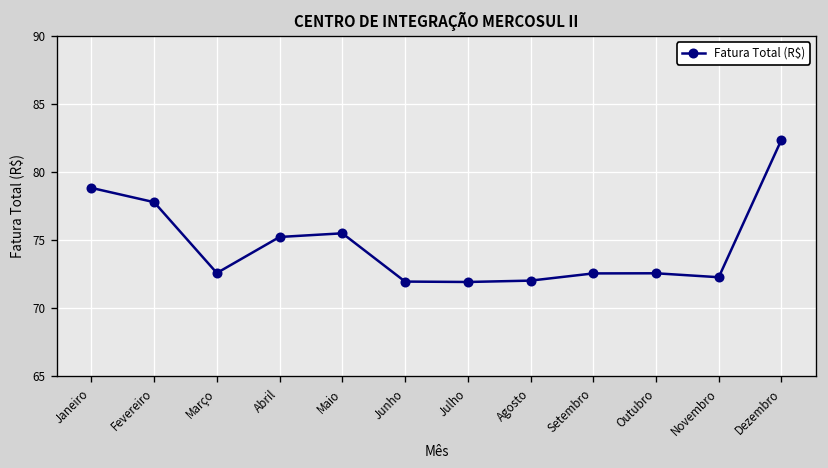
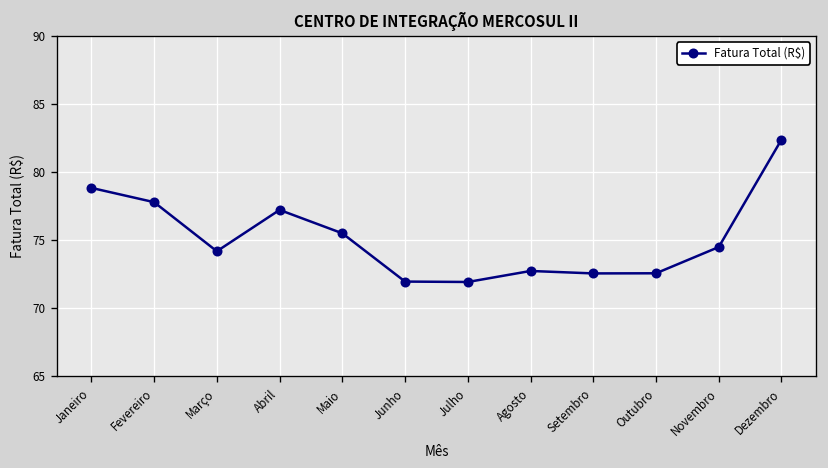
  {
    "Janeiro": 78.9,
    "Fevereiro": 77.8,
-   "Março": 72.6,
-   "Abril": 75.3,
+   "Março": 74.2,
+   "Abril": 77.2,
    "Maio": 75.5,
    "Junho": 72.0,
    "Julho": 71.9,
-   "Agosto": 72.0,
+   "Agosto": 72.8,
    "Setembro": 72.6,
    "Outubro": 72.6,
-   "Novembro": 72.3,
+   "Novembro": 74.5,
    "Dezembro": 82.4
  }
